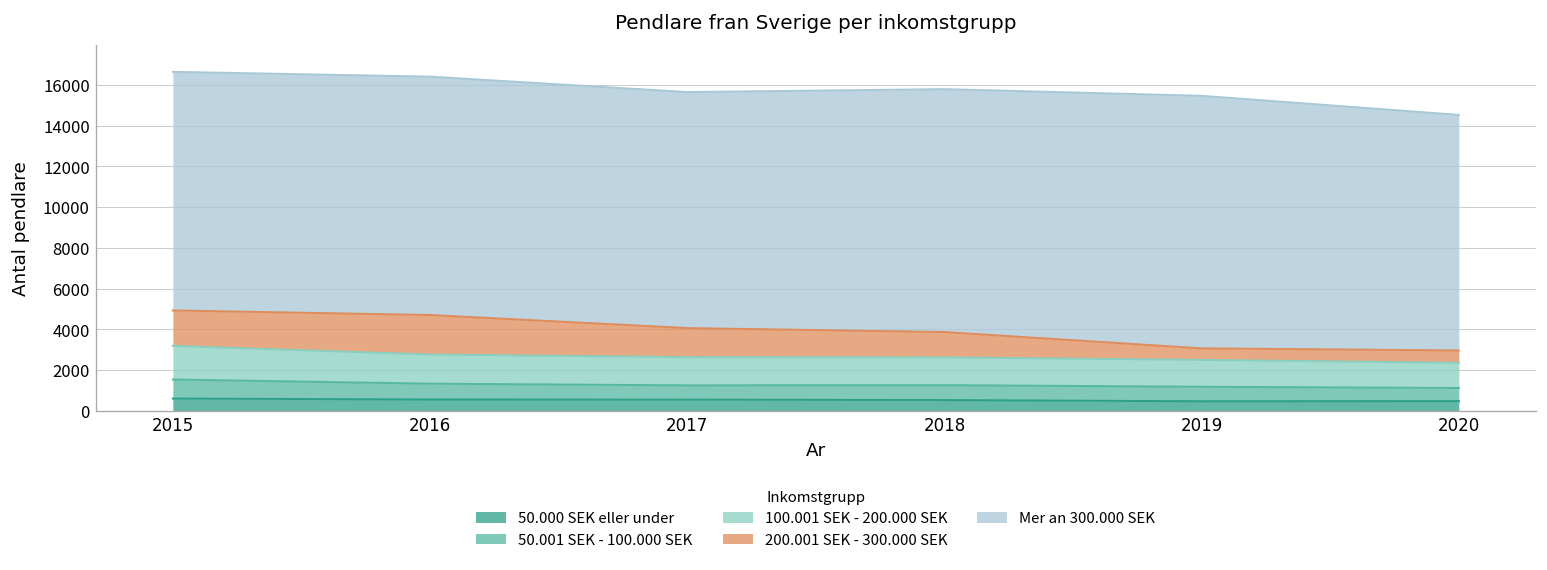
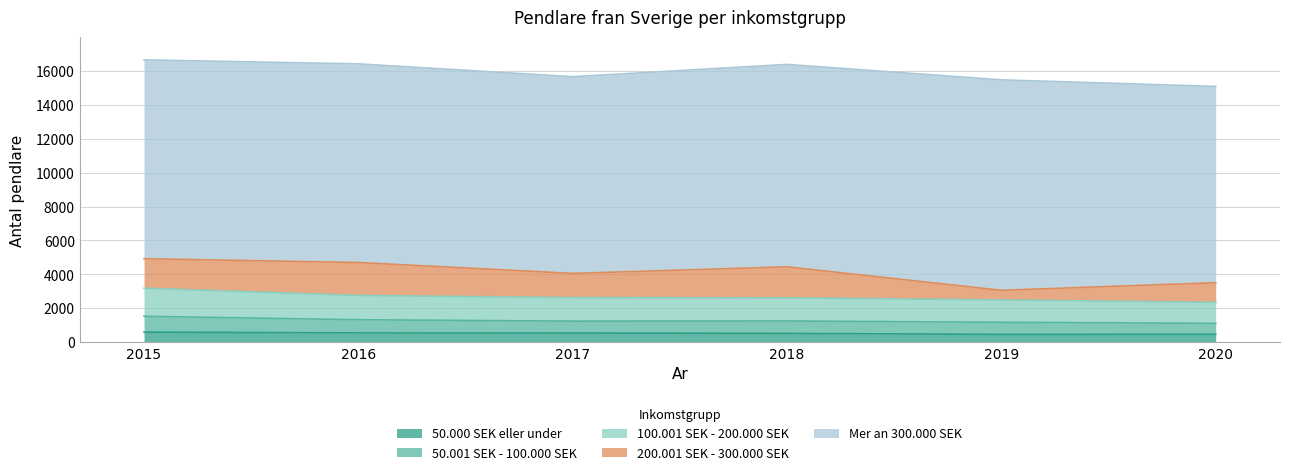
  {
    "200.001 SEK - 300.000 SEK": {
      "2015": 1700,
      "2016": 1900,
      "2017": 1400,
-     "2018": 1200,
+     "2018": 1800,
      "2019": 600,
-     "2020": 600
+     "2020": 1200
    }
  }
